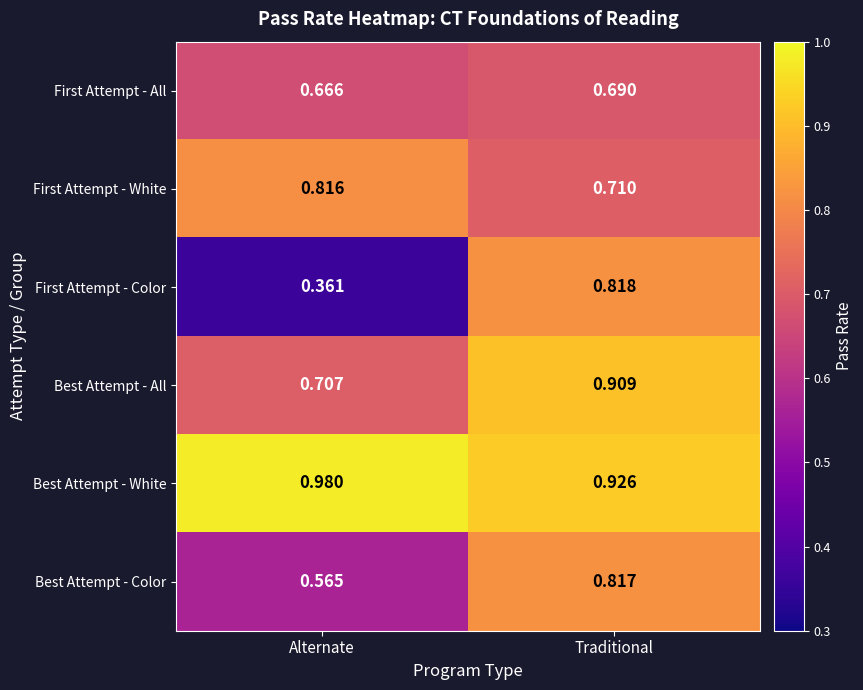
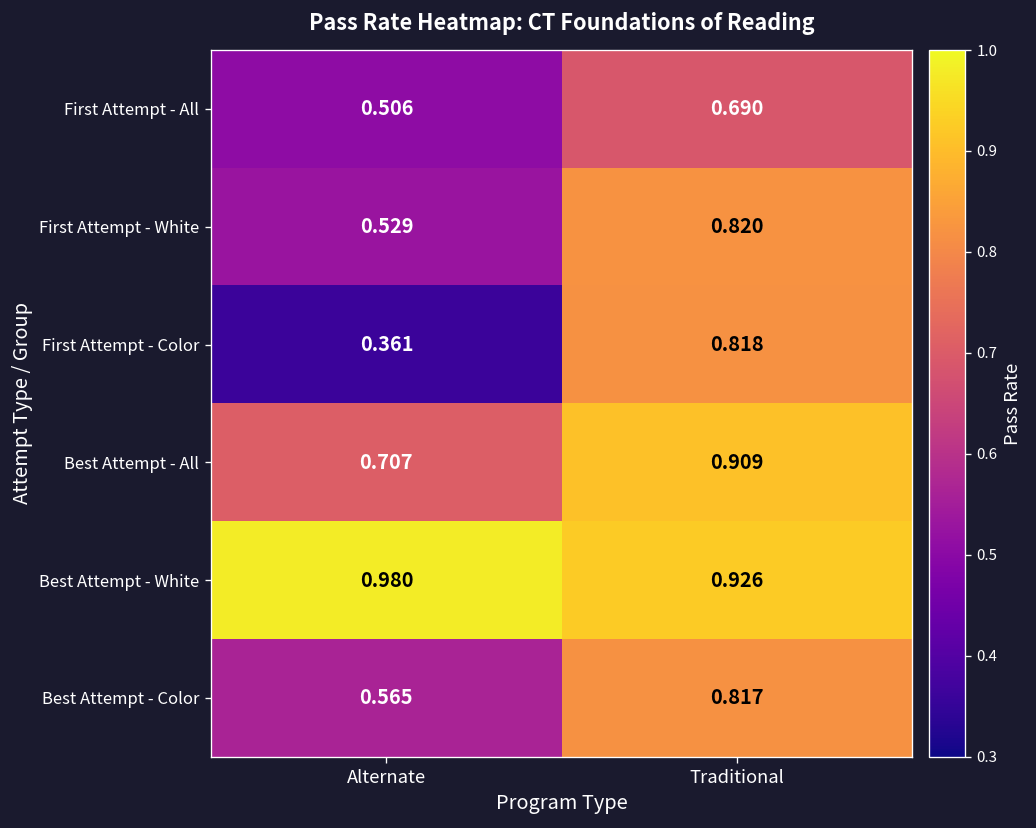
  {
    "First Attempt - All": {
-     "Alternate": 0.666,
+     "Alternate": 0.506,
      "Traditional": 0.690
    },
    "First Attempt - White": {
-     "Alternate": 0.816,
-     "Traditional": 0.710
+     "Alternate": 0.529,
+     "Traditional": 0.820
    },
    "First Attempt - Color": {
      "Alternate": 0.361,
      "Traditional": 0.818
    },
    "Best Attempt - All": {
      "Alternate": 0.707,
      "Traditional": 0.909
    },
    "Best Attempt - White": {
      "Alternate": 0.980,
      "Traditional": 0.926
    },
    "Best Attempt - Color": {
      "Alternate": 0.565,
      "Traditional": 0.817
    }
  }
